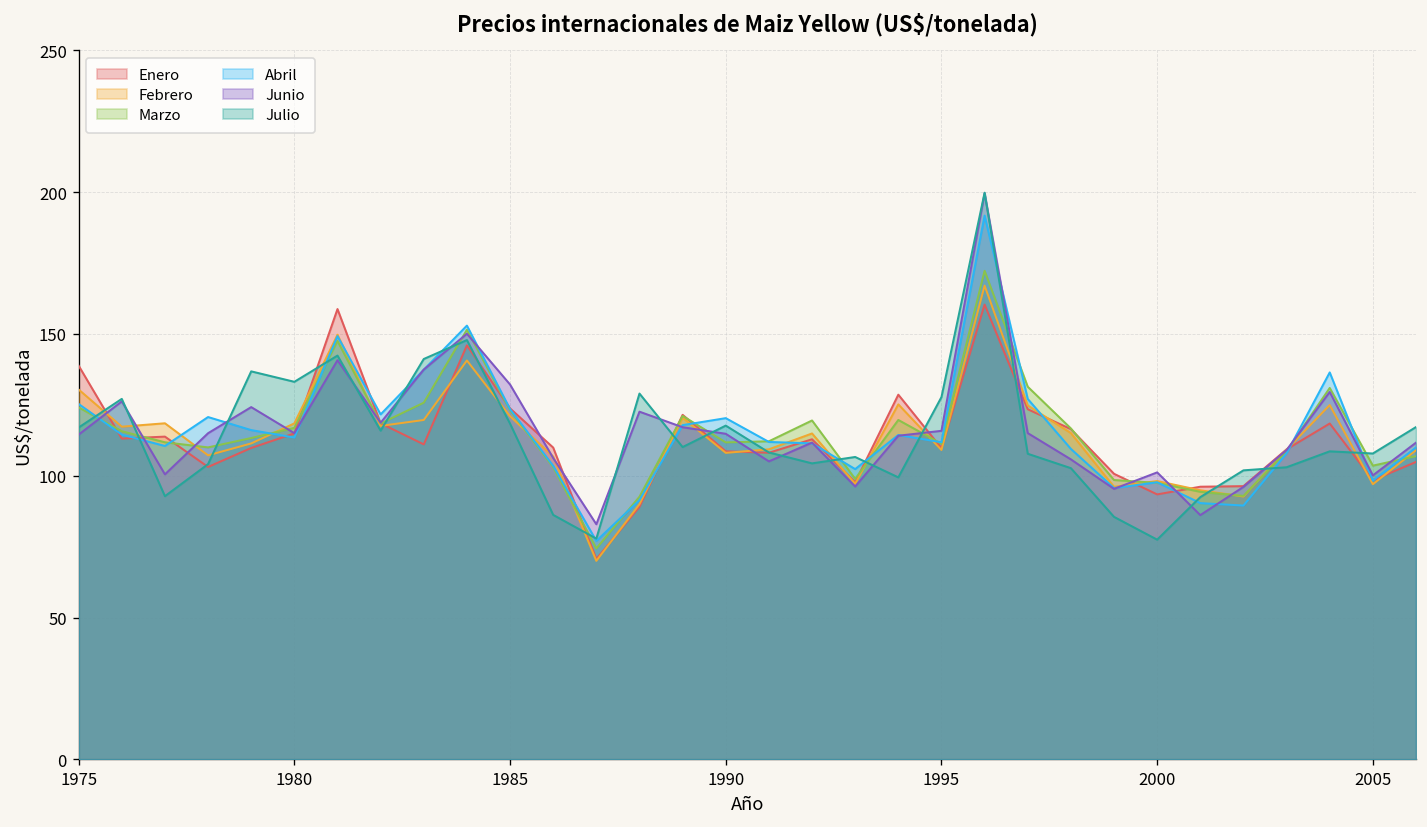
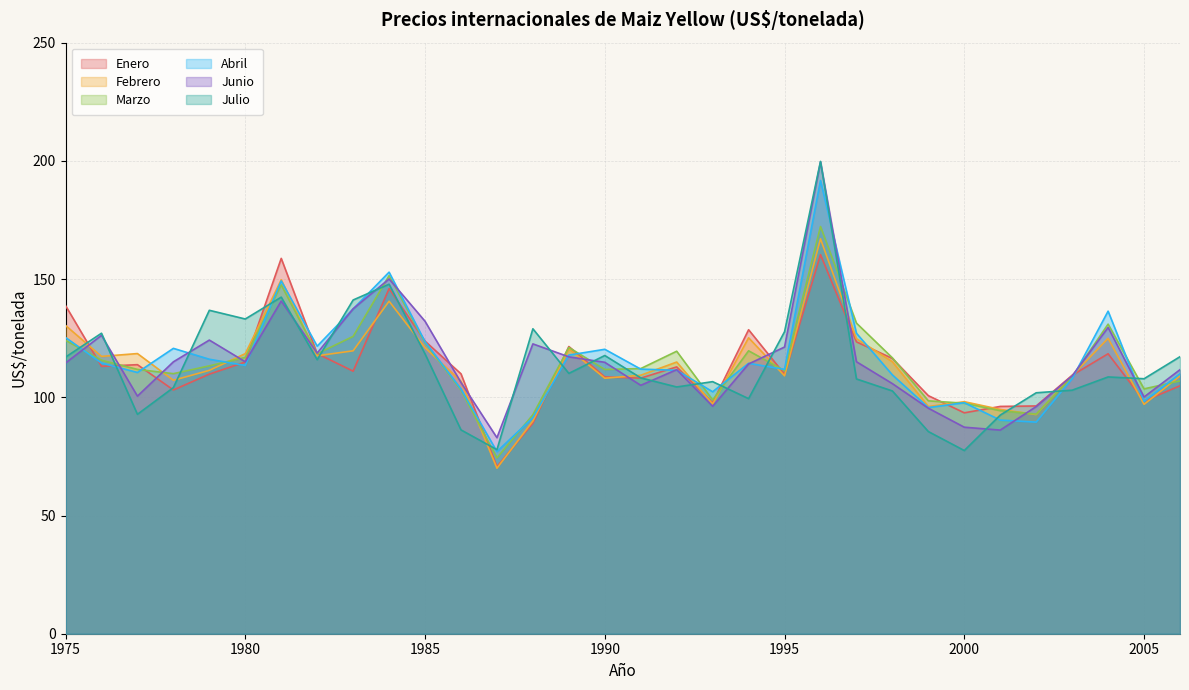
  {
    "Junio": {
      "1975": 115,
      "1985": 132,
      "1990": 115,
-     "1995": 116,
-     "2000": 101,
+     "1995": 121,
+     "2000": 87,
      "2005": 100
    }
  }
